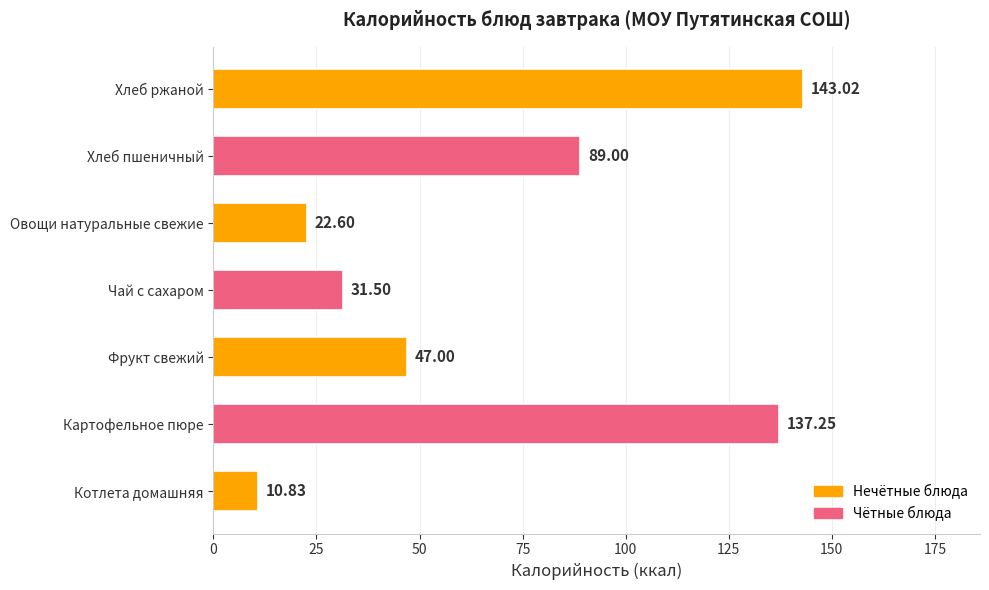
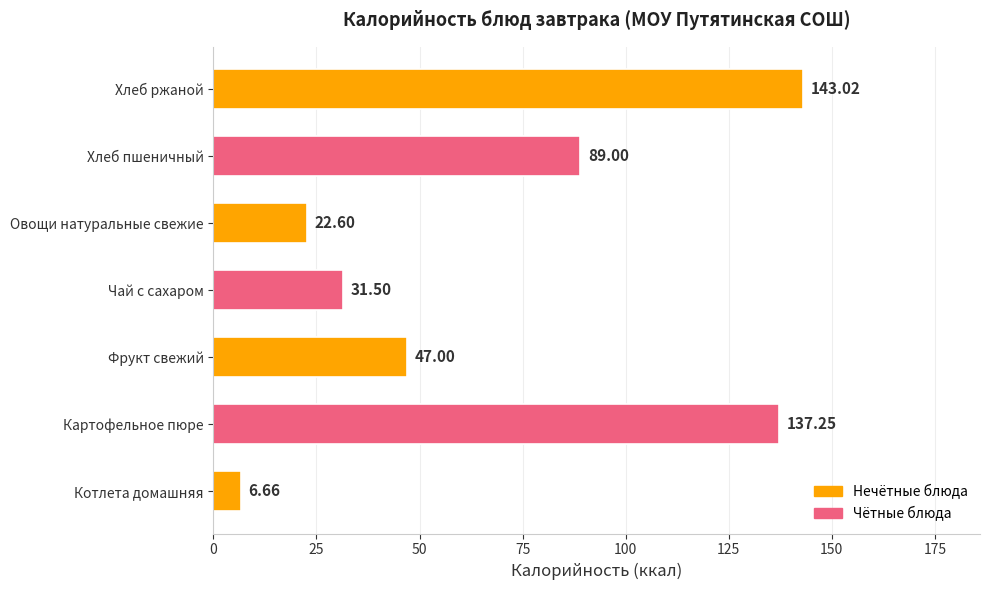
  {
    "Хлеб ржаной": 143.02,
    "Хлеб пшеничный": 89.00,
    "Овощи натуральные свежие": 22.60,
    "Чай с сахаром": 31.50,
    "Фрукт свежий": 47.00,
    "Картофельное пюре": 137.25,
-   "Котлета домашняя": 10.83
+   "Котлета домашняя": 6.66
  }
